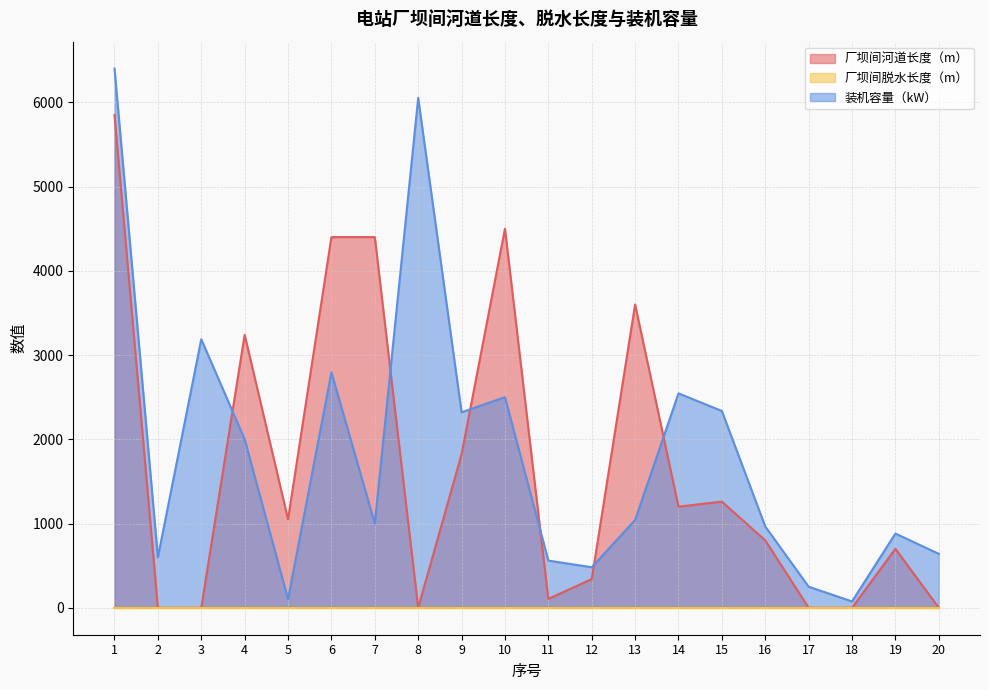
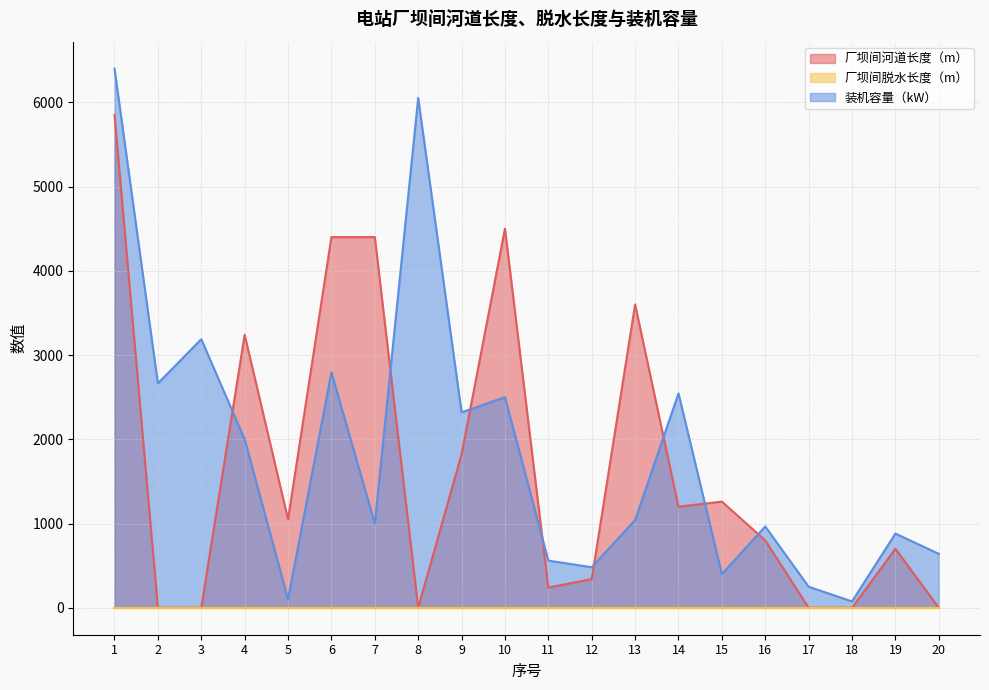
  {
    "厂坝间河道长度（m）": {
      "1": 5900,
      "4": 3200,
      "5": 1100,
      "6": 4400,
      "7": 4400,
      "9": 1800,
      "10": 4500,
-     "11": 100,
+     "11": 200,
      "12": 300,
      "13": 3600,
      "14": 1200,
      "15": 1300,
      "16": 800,
      "19": 700
    },
    "厂坝间脱水长度（m）": {
      "1": 0,
      "4": 0,
      "5": 0,
      "6": 0,
      "7": 0,
      "9": 0,
      "10": 0,
      "11": 0,
      "12": 0,
      "13": 0,
      "14": 0,
      "15": 0,
      "16": 0,
      "19": 0
    },
    "装机容量（kW）": {
      "1": 6400,
-     "2": 600,
+     "2": 2700,
      "3": 3200,
      "4": 2000,
      "5": 100,
      "6": 2800,
      "7": 1000,
      "8": 6100,
      "9": 2300,
      "10": 2500,
      "11": 600,
      "12": 500,
      "13": 1000,
      "14": 2500,
-     "15": 2300,
+     "15": 400,
      "16": 1000,
      "17": 300,
      "18": 100,
      "19": 900,
      "20": 600
    }
  }
